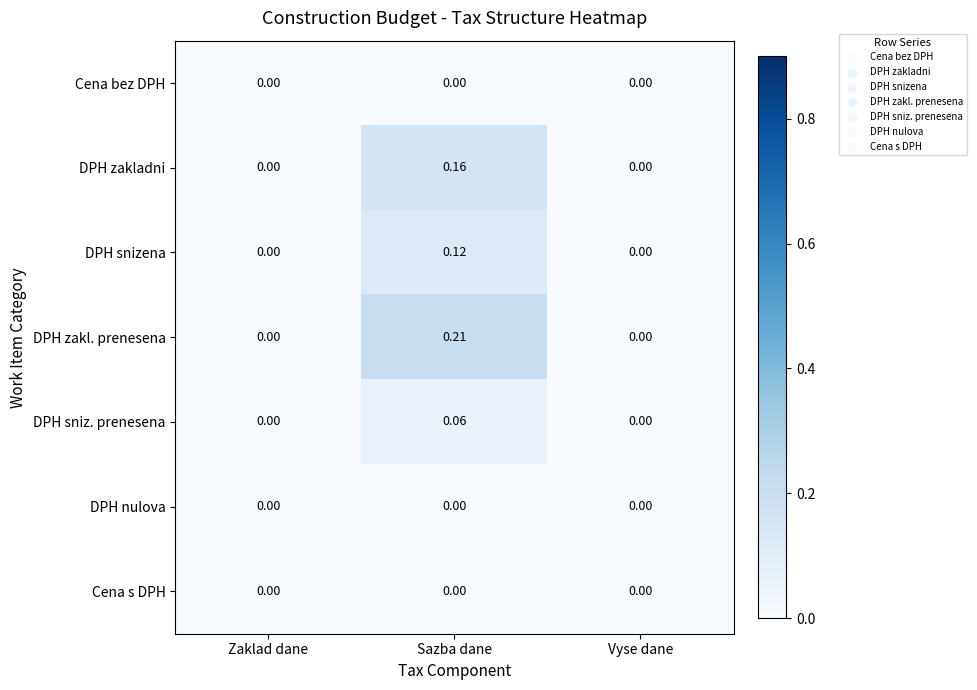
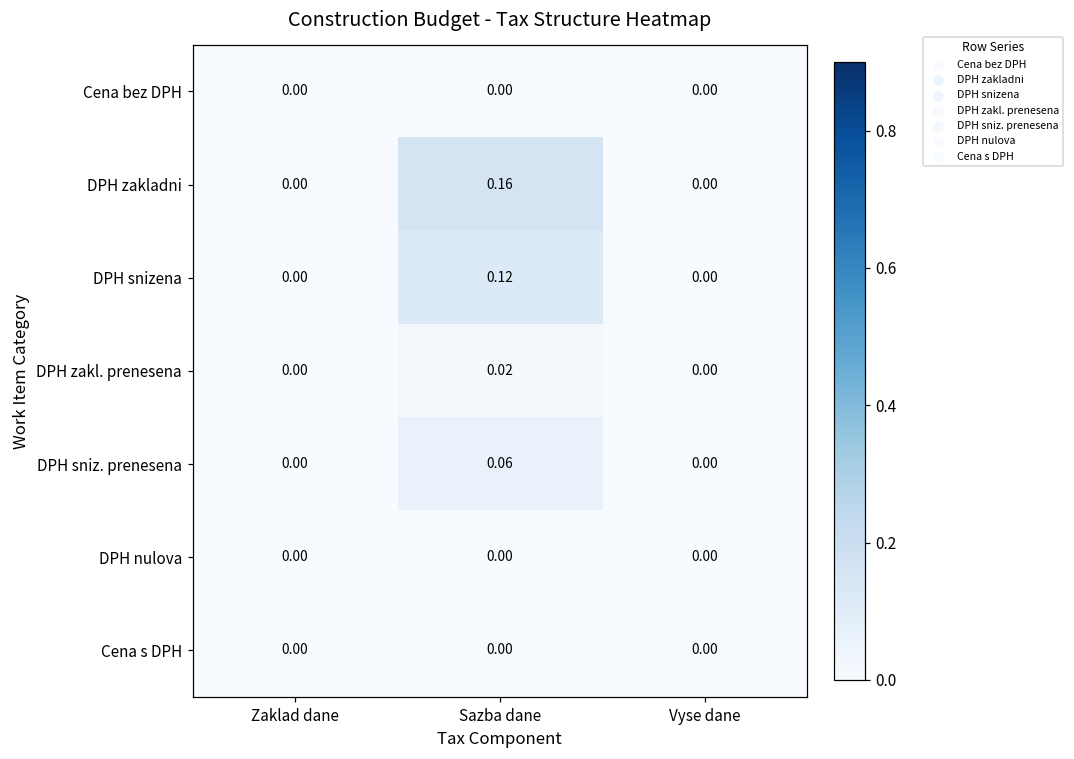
  {
    "Cena bez DPH": {
      "Zaklad dane": 0.00,
      "Sazba dane": 0.00,
      "Vyse dane": 0.00
    },
    "DPH zakladni": {
      "Zaklad dane": 0.00,
      "Sazba dane": 0.16,
      "Vyse dane": 0.00
    },
    "DPH snizena": {
      "Zaklad dane": 0.00,
      "Sazba dane": 0.12,
      "Vyse dane": 0.00
    },
    "DPH zakl. prenesena": {
      "Zaklad dane": 0.00,
-     "Sazba dane": 0.21,
+     "Sazba dane": 0.02,
      "Vyse dane": 0.00
    },
    "DPH sniz. prenesena": {
      "Zaklad dane": 0.00,
      "Sazba dane": 0.06,
      "Vyse dane": 0.00
    },
    "DPH nulova": {
      "Zaklad dane": 0.00,
      "Sazba dane": 0.00,
      "Vyse dane": 0.00
    },
    "Cena s DPH": {
      "Zaklad dane": 0.00,
      "Sazba dane": 0.00,
      "Vyse dane": 0.00
    }
  }
